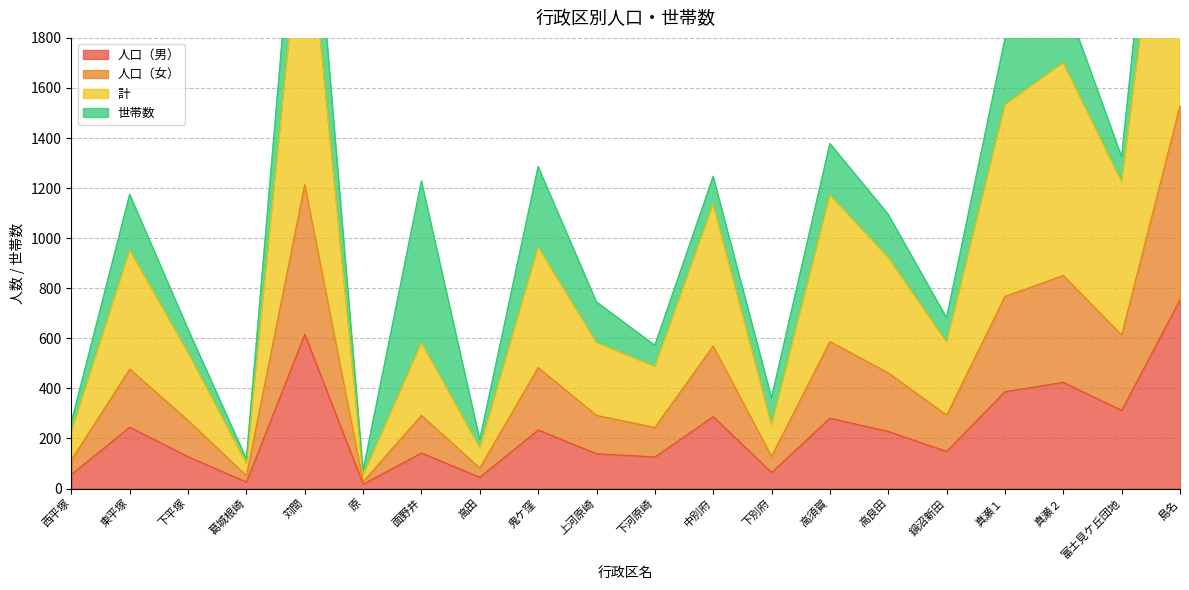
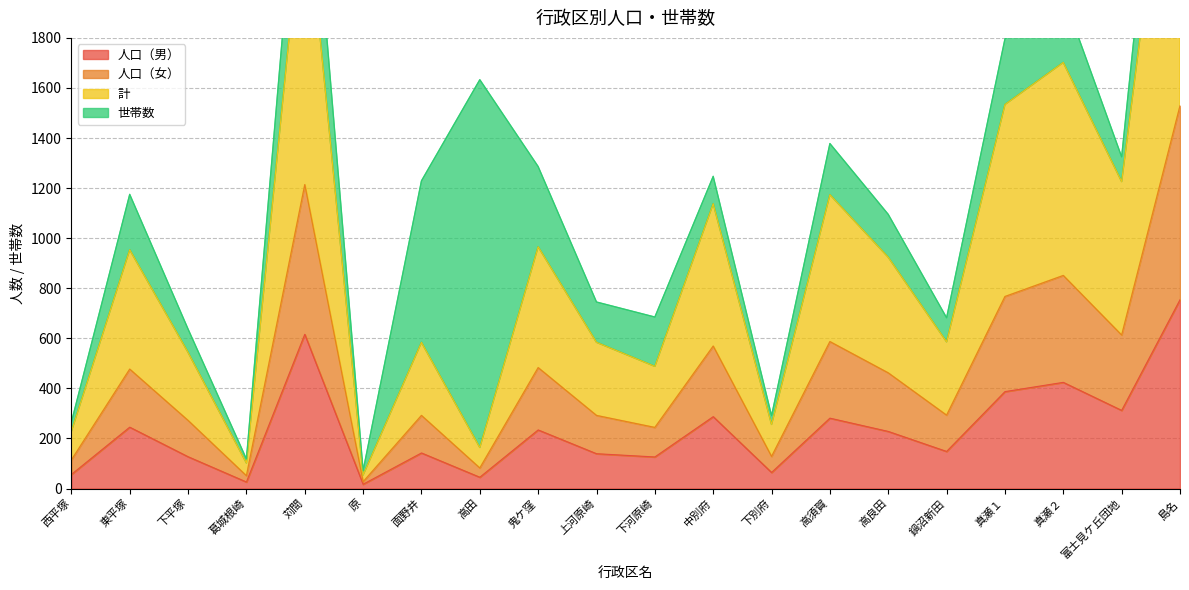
  {
    "計": {
      "西平塚": 110,
      "東平塚": 480,
      "下平塚": 270,
      "葛城根崎": 50,
      "原": 30,
      "面野井": 290,
      "高田": 80,
      "鬼ケ窪": 480,
      "上河原崎": 290,
      "下河原崎": 240,
      "中別府": 570,
      "下別府": 130,
      "高須賀": 590,
      "高良田": 460,
      "鍋沼新田": 290,
      "真瀬１": 770,
      "真瀬２": 850,
      "富士見ケ丘団地": 610
    },
    "世帯数": {
      "西平塚": 40,
      "東平塚": 220,
      "下平塚": 90,
      "葛城根崎": 20,
      "原": 20,
      "面野井": 650,
-     "高田": 30,
+     "高田": 1470,
      "鬼ケ窪": 320,
      "上河原崎": 160,
-     "下河原崎": 80,
+     "下河原崎": 200,
      "中別府": 110,
-     "下別府": 110,
+     "下別府": 40,
      "高須賀": 200,
      "高良田": 170,
      "鍋沼新田": 100,
      "真瀬１": 260,
      "富士見ケ丘団地": 100
    }
  }
